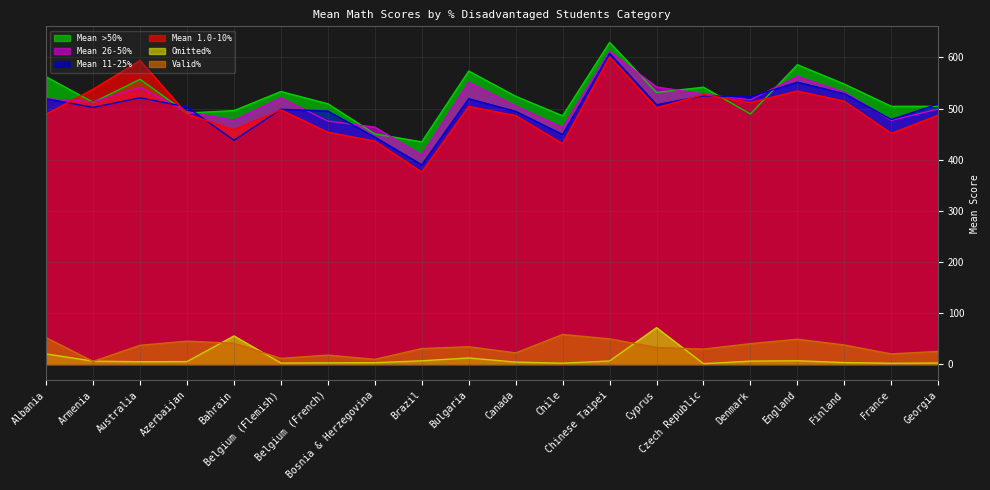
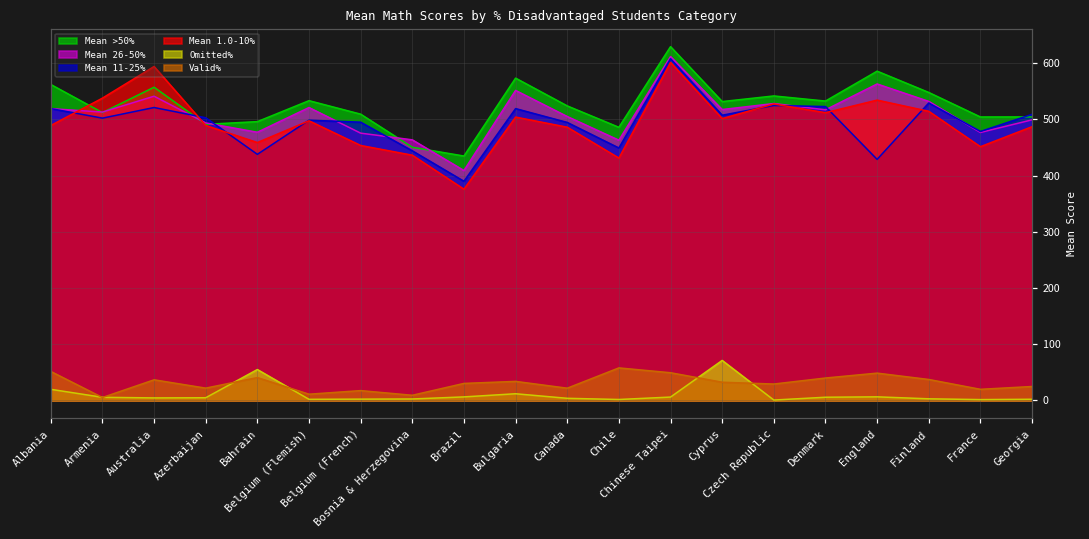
  {
    "Mean >50%": {
      "Albania": 560,
      "Australia": 560,
      "Bahrain": 500,
      "Belgium (Flemish)": 530,
      "Belgium (French)": 510,
      "Bosnia & Herzegovina": 450,
      "Brazil": 430,
      "Bulgaria": 570,
      "Canada": 520,
      "Chile": 490,
      "Chinese Taipei": 630,
      "Cyprus": 530,
      "Czech Republic": 540,
-     "Denmark": 490,
+     "Denmark": 530,
      "England": 590,
      "Finland": 550,
      "France": 500
    },
    "Mean 26-50%": {
      "Australia": 540,
      "Bahrain": 480,
      "Belgium (Flemish)": 520,
      "Belgium (French)": 480,
      "Bosnia & Herzegovina": 460,
      "Brazil": 410,
      "Bulgaria": 550,
      "Canada": 510,
      "Chile": 460,
-     "Cyprus": 540,
+     "Cyprus": 520,
      "Denmark": 520,
      "England": 560,
      "Georgia": 500
    },
    "Mean 11-25%": {
      "Armenia": 500,
      "Australia": 520,
      "Azerbaijan": 500,
      "Bahrain": 440,
      "Belgium (French)": 500,
      "Bosnia & Herzegovina": 440,
      "Brazil": 390,
      "Bulgaria": 520,
      "Canada": 490,
      "Chile": 450,
      "Cyprus": 510,
      "Denmark": 520,
-     "England": 550
+     "England": 430
    },
    "Mean 1.0-10%": {
      "Albania": 490,
      "Armenia": 540,
      "Bahrain": 460,
      "Belgium (French)": 450,
      "Bosnia & Herzegovina": 440,
      "Brazil": 380,
      "Bulgaria": 500,
      "Canada": 490,
      "Chile": 430,
      "Chinese Taipei": 600,
      "Cyprus": 500,
      "Denmark": 510,
      "England": 530,
      "Finland": 510,
      "France": 450,
      "Georgia": 490
    },
    "Omitted%": {
      "Albania": 20,
      "Australia": 0,
      "Azerbaijan": 0,
      "Bahrain": 60,
      "Belgium (Flemish)": 0,
      "Belgium (French)": 0,
      "Bosnia & Herzegovina": 0,
      "Brazil": 10,
      "Bulgaria": 10,
      "Canada": 0,
      "Chile": 0,
      "Chinese Taipei": 10,
      "Cyprus": 70,
      "Czech Republic": 0,
      "Denmark": 10,
      "England": 10,
      "Finland": 0,
      "France": 0,
      "Georgia": 0
    },
    "Valid%": {
      "Albania": 50,
      "Australia": 40,
-     "Azerbaijan": 40,
+     "Azerbaijan": 20,
      "Bahrain": 40,
      "Belgium (Flemish)": 10,
      "Belgium (French)": 20,
      "Bosnia & Herzegovina": 10,
      "Brazil": 30,
      "Bulgaria": 30,
      "Canada": 20,
      "Chile": 60,
      "Chinese Taipei": 50,
      "Cyprus": 30,
      "Czech Republic": 30,
      "Denmark": 40,
      "England": 50,
      "Finland": 40,
      "France": 20,
      "Georgia": 20
    }
  }
